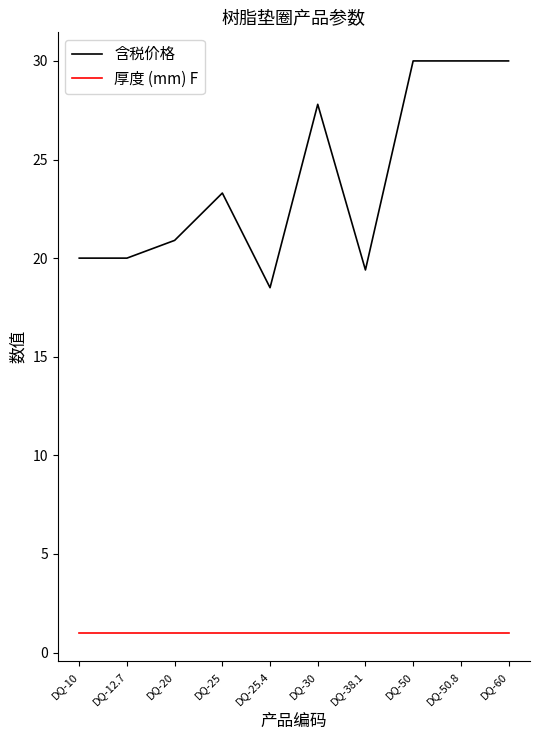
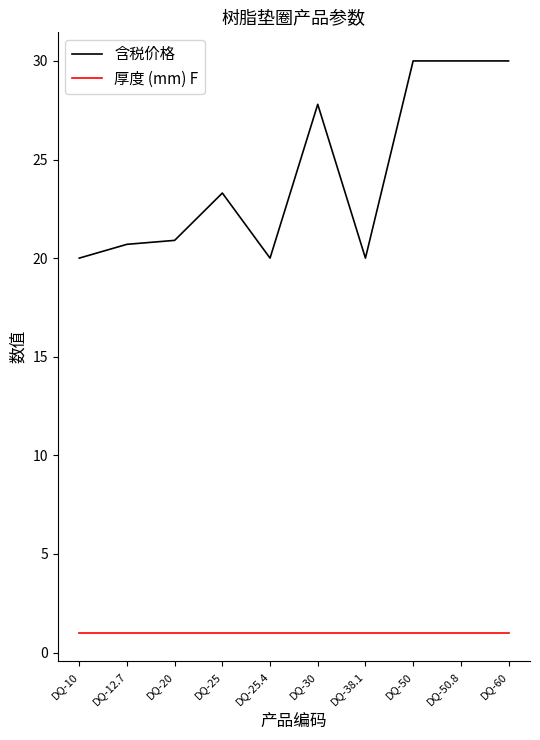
  {
    "含税价格": {
      "DQ-10": 20.0,
-     "DQ-12.7": 20.0,
+     "DQ-12.7": 20.7,
      "DQ-20": 20.9,
      "DQ-25": 23.3,
-     "DQ-25.4": 18.5,
+     "DQ-25.4": 20.0,
      "DQ-30": 27.8,
-     "DQ-38.1": 19.4,
+     "DQ-38.1": 20.0,
      "DQ-50": 30.0,
      "DQ-50.8": 30.0,
      "DQ-60": 30.0
    },
    "厚度 (mm) F": {
      "DQ-10": 1.0,
      "DQ-12.7": 1.0,
      "DQ-20": 1.0,
      "DQ-25": 1.0,
      "DQ-25.4": 1.0,
      "DQ-30": 1.0,
      "DQ-38.1": 1.0,
      "DQ-50": 1.0,
      "DQ-50.8": 1.0,
      "DQ-60": 1.0
    }
  }
